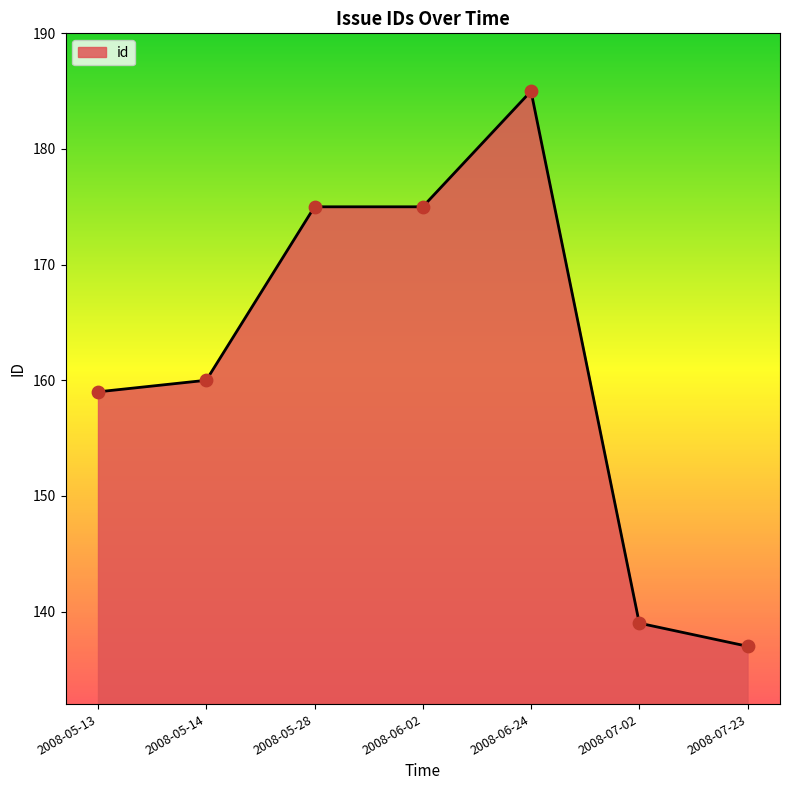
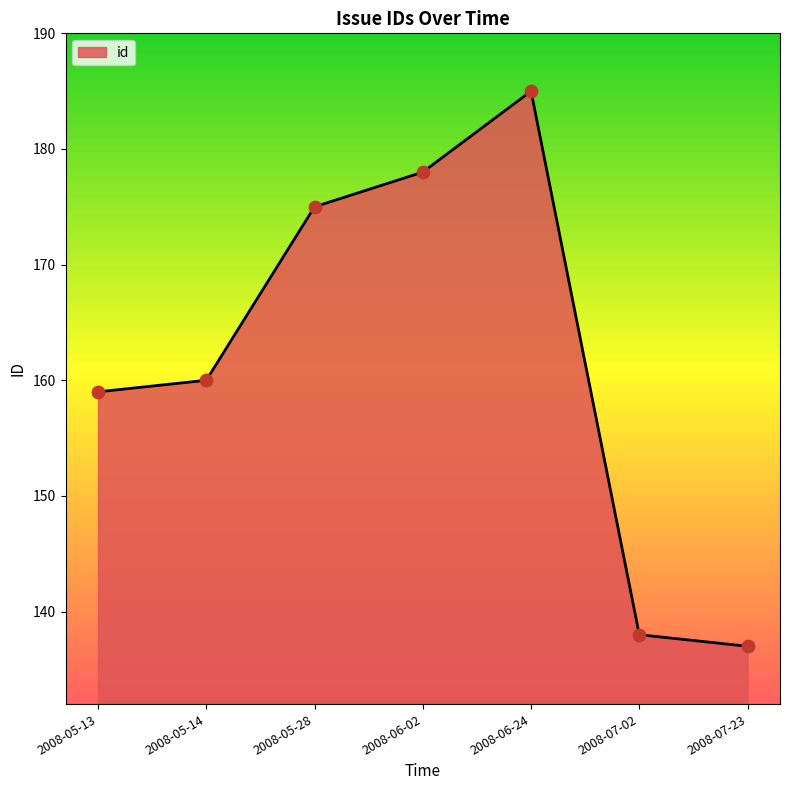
  {
    "2008-05-13": 159,
    "2008-05-14": 160,
    "2008-05-28": 175,
-   "2008-06-02": 175,
+   "2008-06-02": 178,
    "2008-06-24": 185,
-   "2008-07-02": 139,
+   "2008-07-02": 138,
    "2008-07-23": 137
  }
